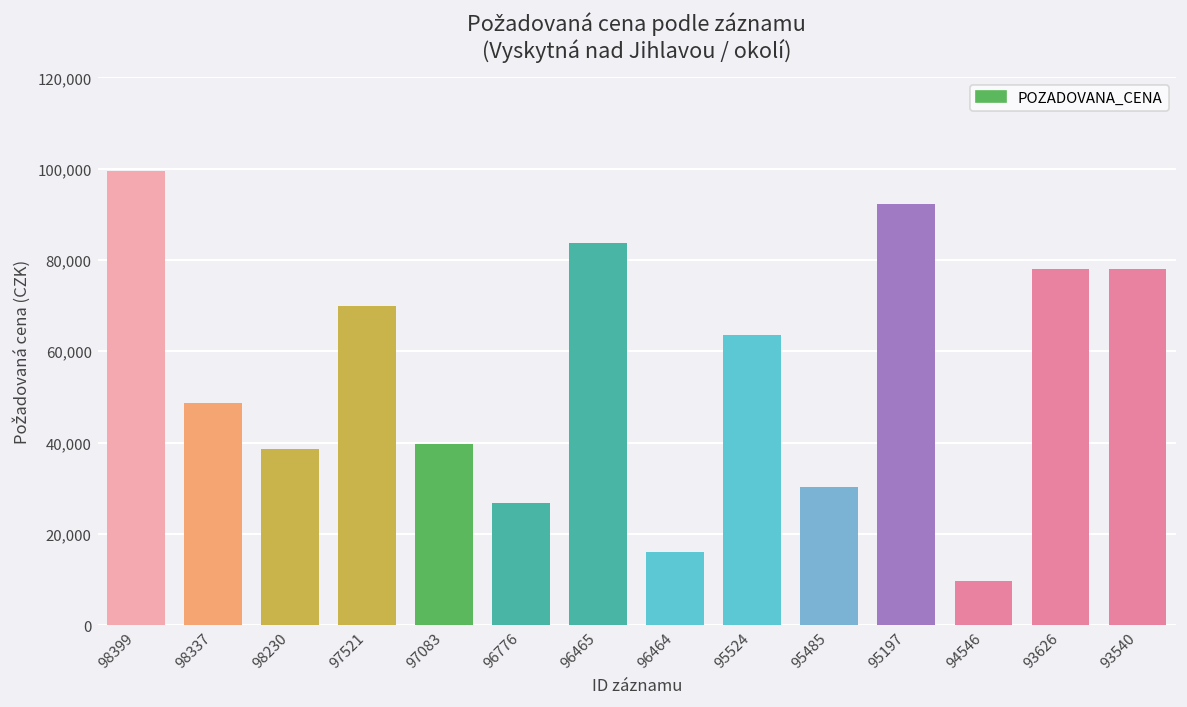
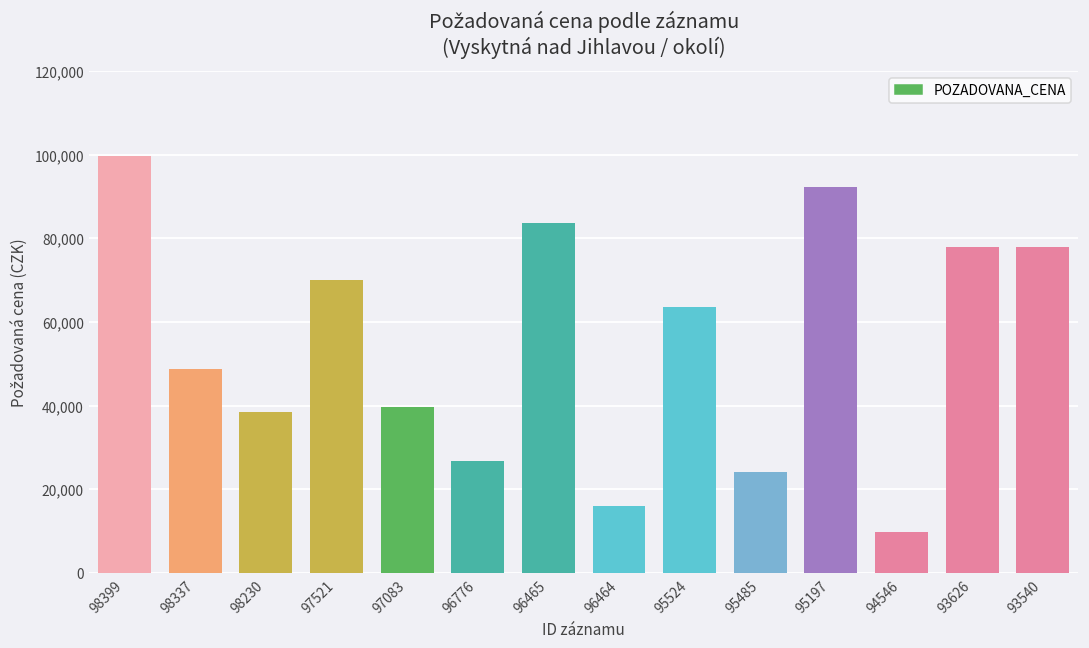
  {
    "98399": "100,000",
    "98337": "49,000",
    "98230": "39,000",
    "97521": "70,000",
    "97083": "40,000",
    "96776": "27,000",
    "96465": "84,000",
    "96464": "16,000",
    "95524": "64,000",
-   "95485": "30,000",
+   "95485": "24,000",
    "95197": "92,000",
    "94546": "10,000",
    "93626": "78,000",
    "93540": "78,000"
  }
